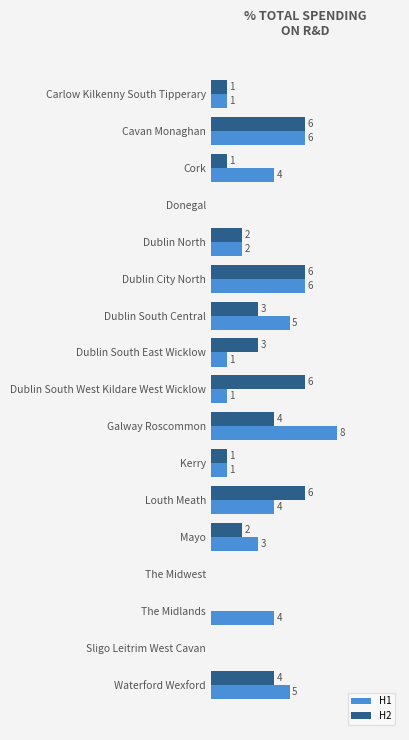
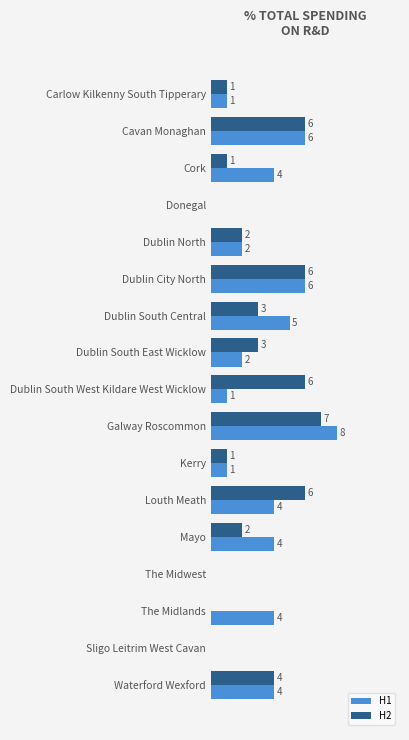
  {
    "H1": {
      "Carlow Kilkenny South Tipperary": 1,
      "Cavan Monaghan": 6,
      "Cork": 4,
      "Dublin North": 2,
      "Dublin City North": 6,
      "Dublin South Central": 5,
-     "Dublin South East Wicklow": 1,
+     "Dublin South East Wicklow": 2,
      "Dublin South West Kildare West Wicklow": 1,
      "Galway Roscommon": 8,
      "Kerry": 1,
      "Louth Meath": 4,
-     "Mayo": 3,
+     "Mayo": 4,
      "The Midlands": 4,
-     "Waterford Wexford": 5
+     "Waterford Wexford": 4
    },
    "H2": {
      "Carlow Kilkenny South Tipperary": 1,
      "Cavan Monaghan": 6,
      "Cork": 1,
      "Dublin North": 2,
      "Dublin City North": 6,
      "Dublin South Central": 3,
      "Dublin South East Wicklow": 3,
      "Dublin South West Kildare West Wicklow": 6,
-     "Galway Roscommon": 4,
+     "Galway Roscommon": 7,
      "Kerry": 1,
      "Louth Meath": 6,
      "Mayo": 2,
      "Waterford Wexford": 4
    }
  }
